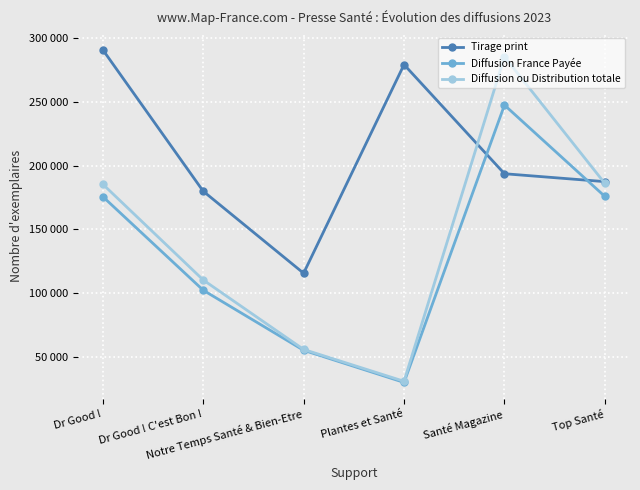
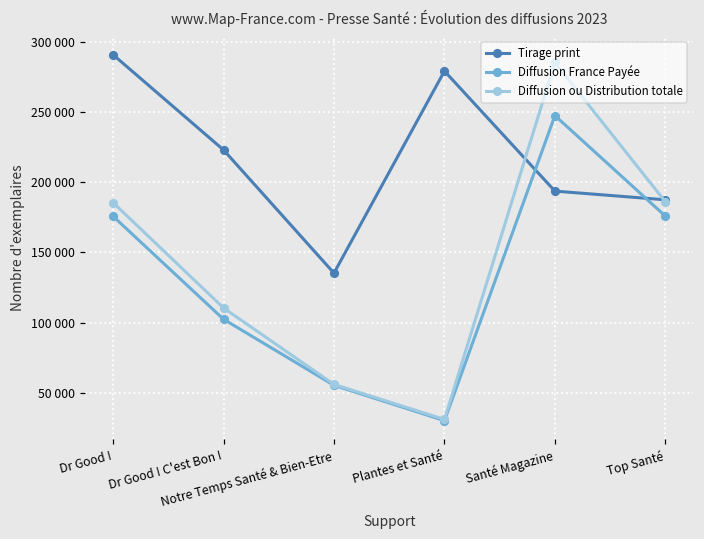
  {
    "Tirage print": {
      "Dr Good !": 291000,
-     "Dr Good ! C'est Bon !": 180000,
-     "Notre Temps Santé & Bien-Etre": 116000,
+     "Dr Good ! C'est Bon !": 223000,
+     "Notre Temps Santé & Bien-Etre": 135000,
      "Plantes et Santé": 279000,
      "Santé Magazine": 194000
    }
  }
